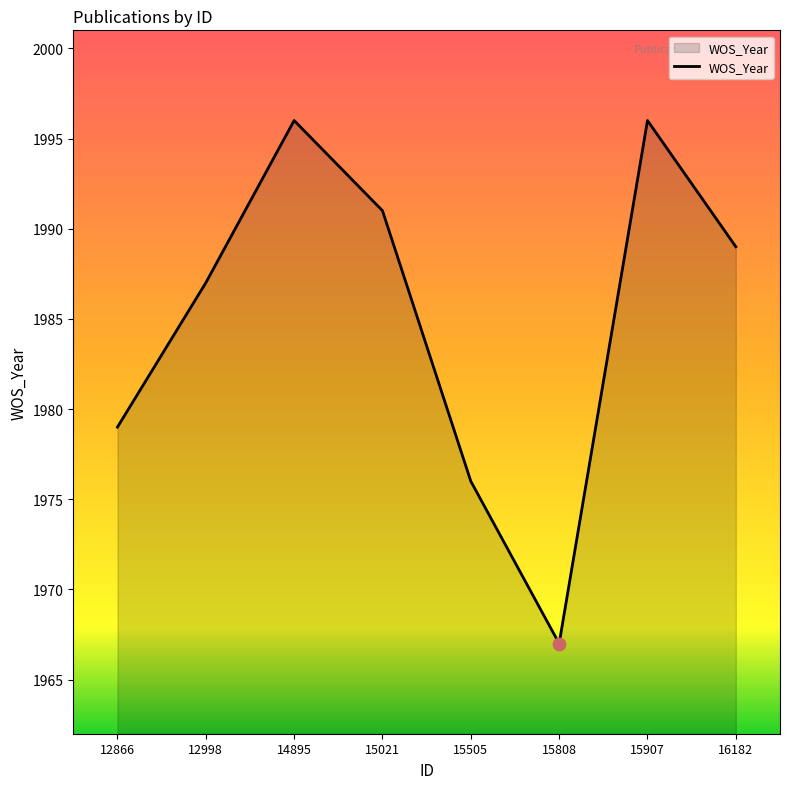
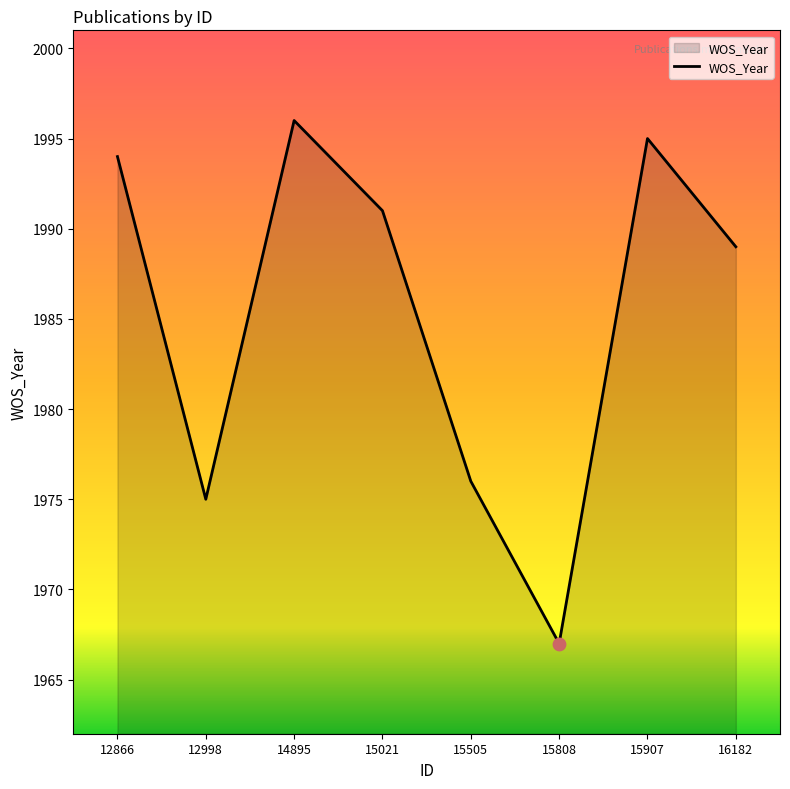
  {
    "WOS_Year": {
-     "12866": 1979,
-     "12998": 1987,
+     "12866": 1994,
+     "12998": 1975,
      "14895": 1996,
      "15021": 1991,
      "15505": 1976,
-     "15907": 1996,
+     "15907": 1995,
      "16182": 1989
    }
  }
